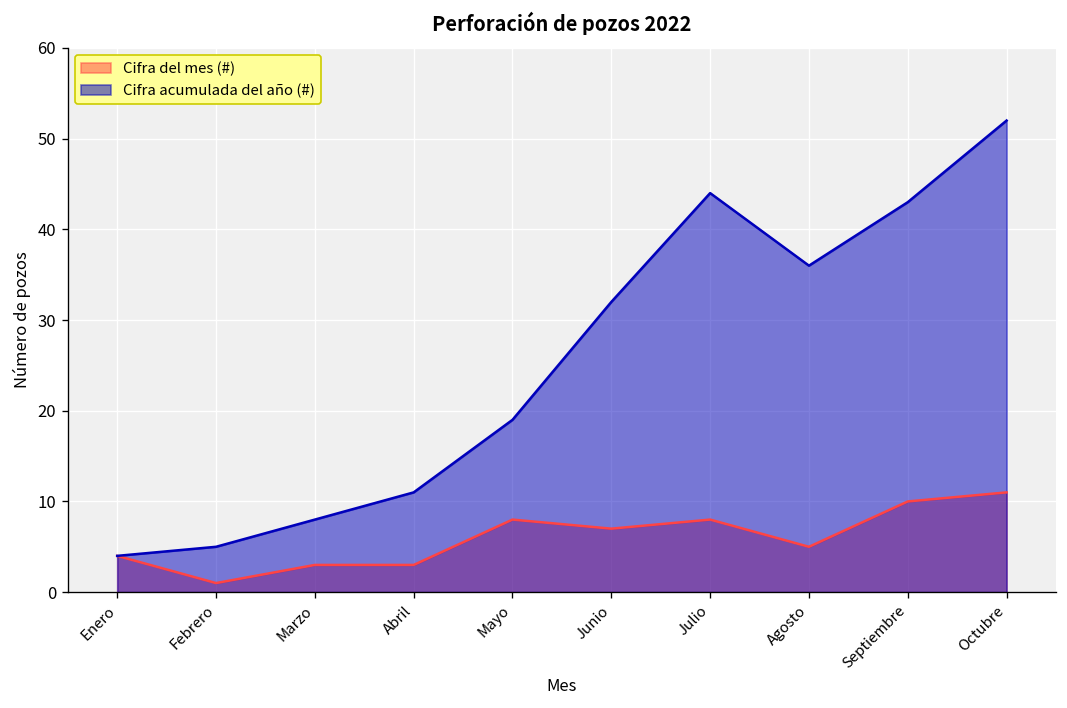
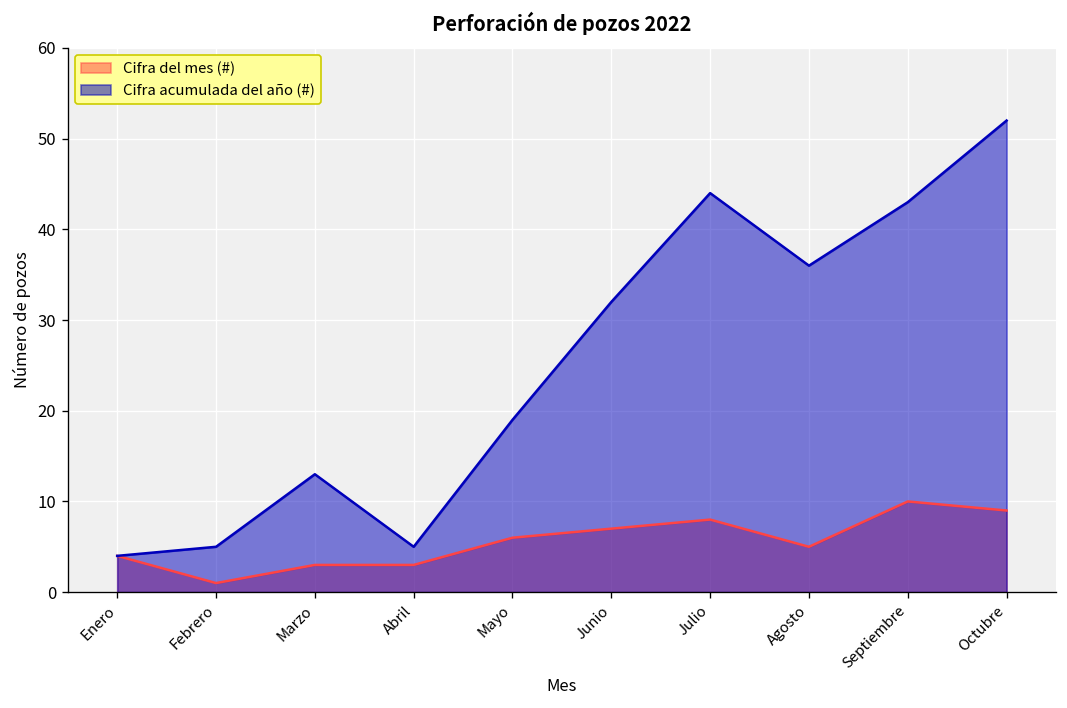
  {
    "Cifra del mes (#)": {
      "Febrero": 1,
      "Marzo": 3,
      "Abril": 3,
-     "Mayo": 8,
+     "Mayo": 6,
      "Junio": 7,
      "Julio": 8,
      "Agosto": 5,
      "Septiembre": 10,
-     "Octubre": 11
+     "Octubre": 9
    },
    "Cifra acumulada del año (#)": {
      "Febrero": 5,
-     "Marzo": 8,
-     "Abril": 11,
+     "Marzo": 13,
+     "Abril": 5,
      "Mayo": 19,
      "Junio": 32,
      "Julio": 44,
      "Agosto": 36,
      "Septiembre": 43,
      "Octubre": 52
    }
  }
